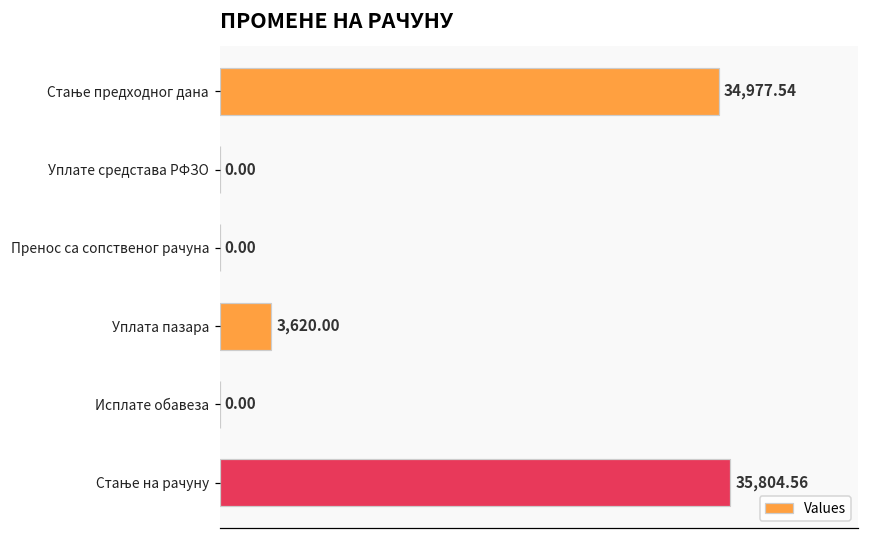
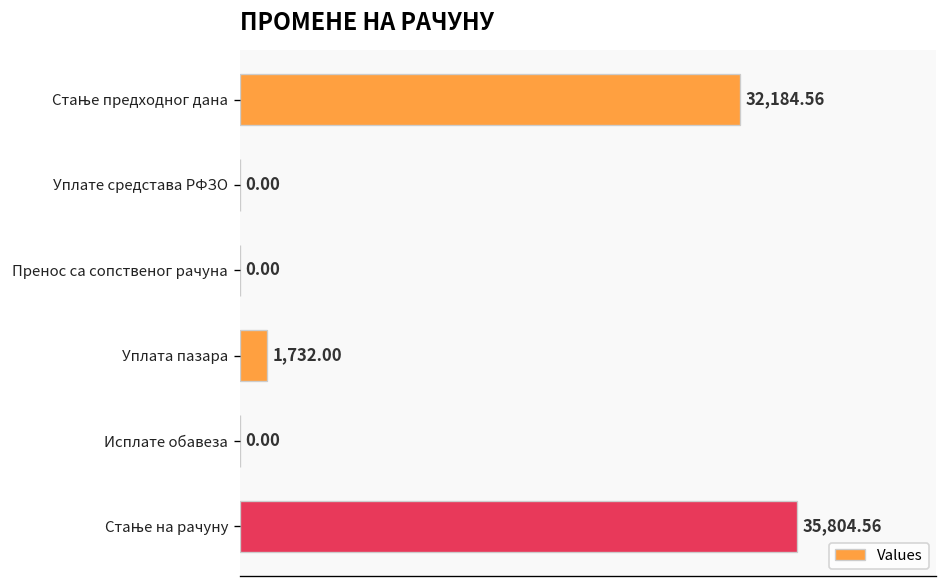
  {
-   "Стање предходног дана": "34,977.54",
+   "Стање предходног дана": "32,184.56",
    "Уплате средстава РФЗО": "0.00",
    "Пренос са сопственог рачуна": "0.00",
-   "Уплата пазара": "3,620.00",
+   "Уплата пазара": "1,732.00",
    "Исплате обавеза": "0.00",
    "Стање на рачуну": "35,804.56"
  }
